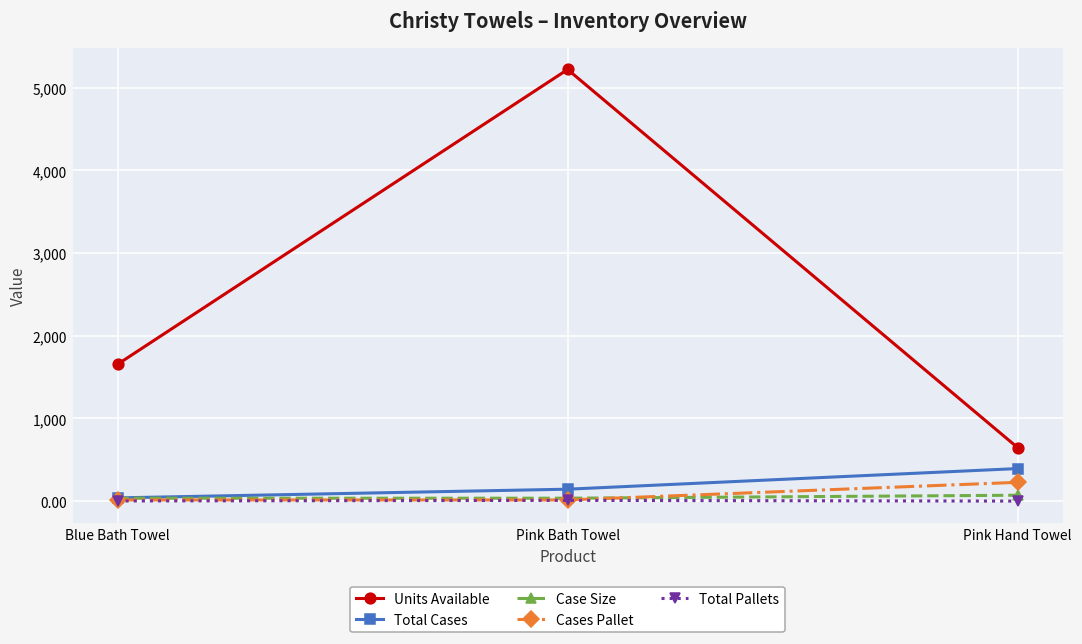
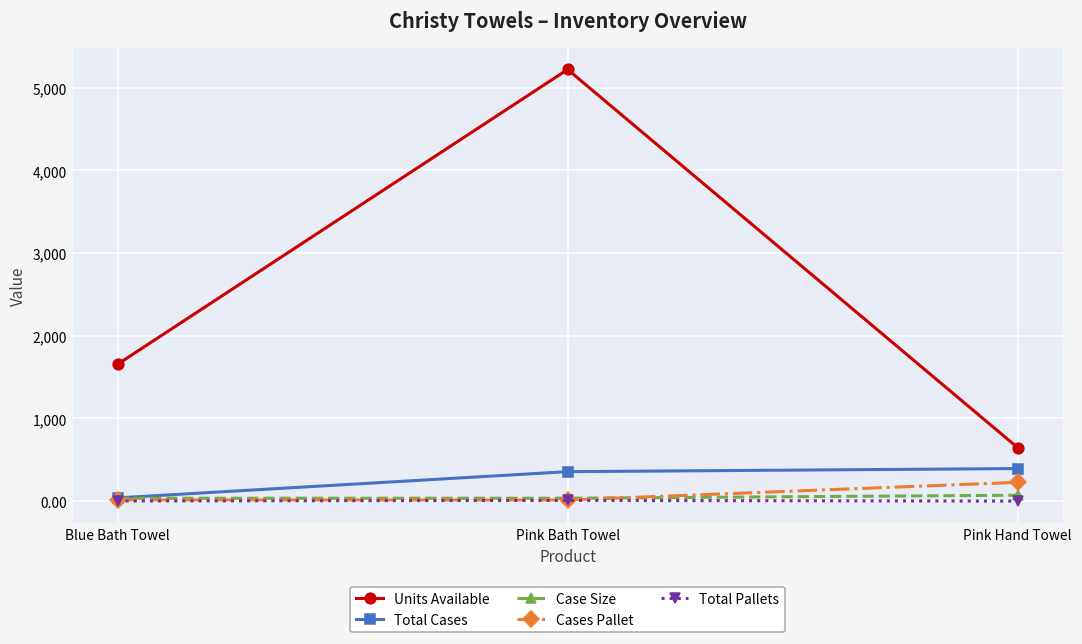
  {
    "Units Available": {
      "Blue Bath Towel": "1,700",
      "Pink Bath Towel": "5,200",
      "Pink Hand Towel": "600"
    },
    "Total Cases": {
-     "Pink Bath Towel": "100",
+     "Pink Bath Towel": "400",
      "Pink Hand Towel": "400"
    },
    "Case Size": {
      "Pink Hand Towel": "100"
    },
    "Cases Pallet": {
      "Pink Hand Towel": "200"
    },
    "Total Pallets": {
      "Pink Hand Towel": "0"
    }
  }
